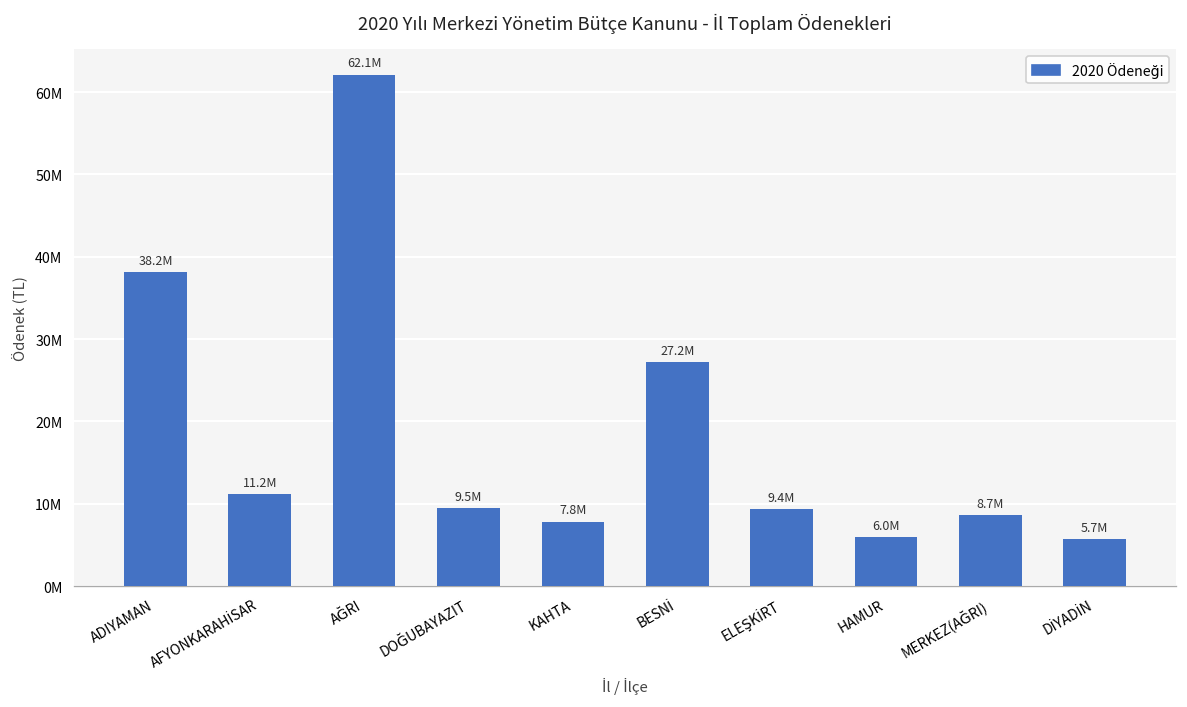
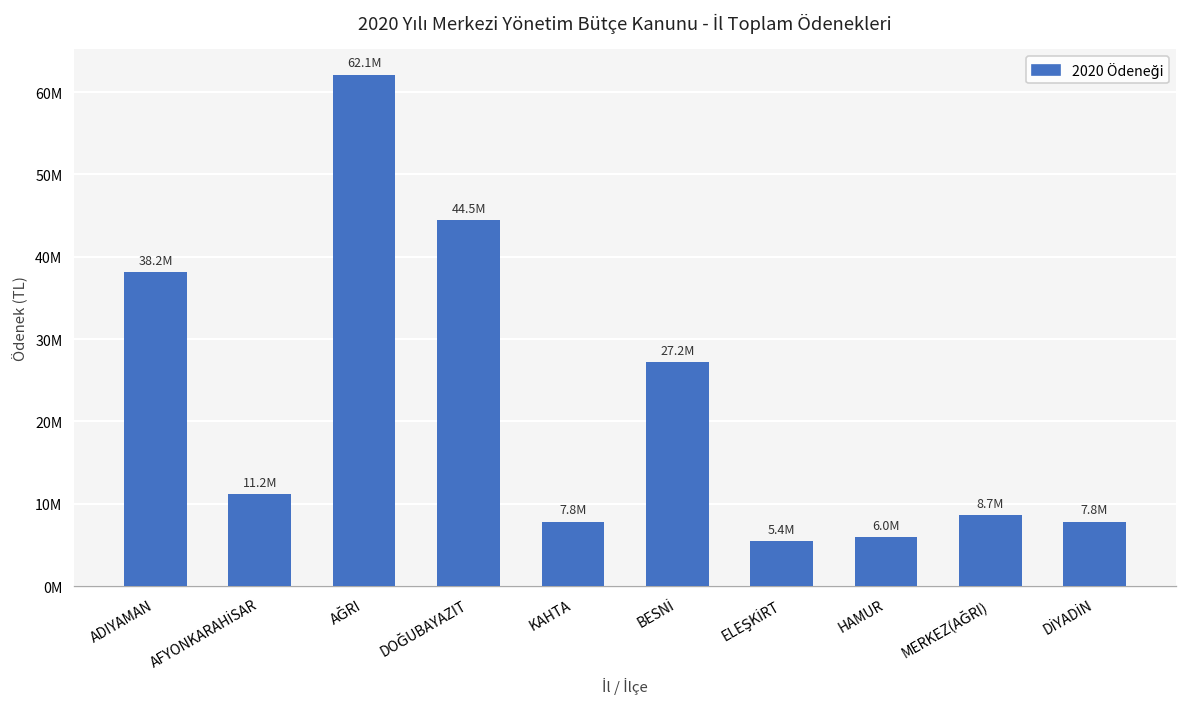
  {
    "ADIYAMAN": "38.2M",
    "AFYONKARAHİSAR": "11.2M",
    "AĞRI": "62.1M",
-   "DOĞUBAYAZIT": "9.5M",
+   "DOĞUBAYAZIT": "44.5M",
    "KAHTA": "7.8M",
    "BESNİ": "27.2M",
-   "ELEŞKİRT": "9.4M",
+   "ELEŞKİRT": "5.4M",
    "HAMUR": "6.0M",
    "MERKEZ(AĞRI)": "8.7M",
-   "DİYADİN": "5.7M"
+   "DİYADİN": "7.8M"
  }
